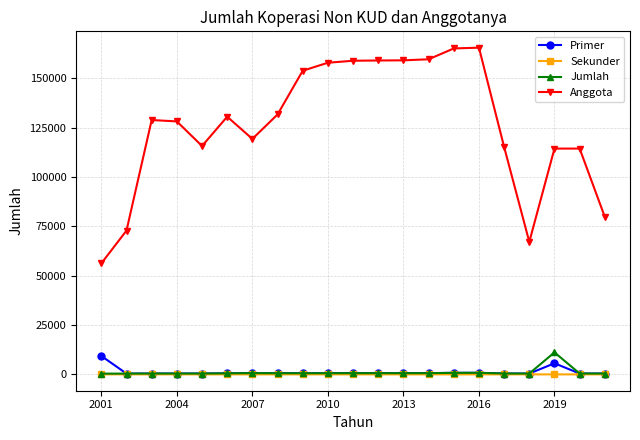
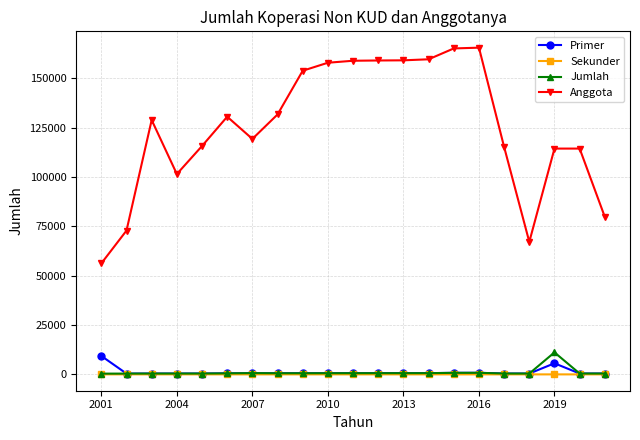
  {
    "Primer": {
      "2001": 9000,
      "2019": 6000
    },
    "Sekunder": {
      "2019": 0
    },
    "Jumlah": {
      "2019": 11000
    },
    "Anggota": {
      "2001": 56000,
-     "2004": 128000,
+     "2004": 101000,
      "2007": 119000,
      "2010": 158000,
      "2013": 159000,
      "2016": 166000,
      "2019": 114000
    }
  }
